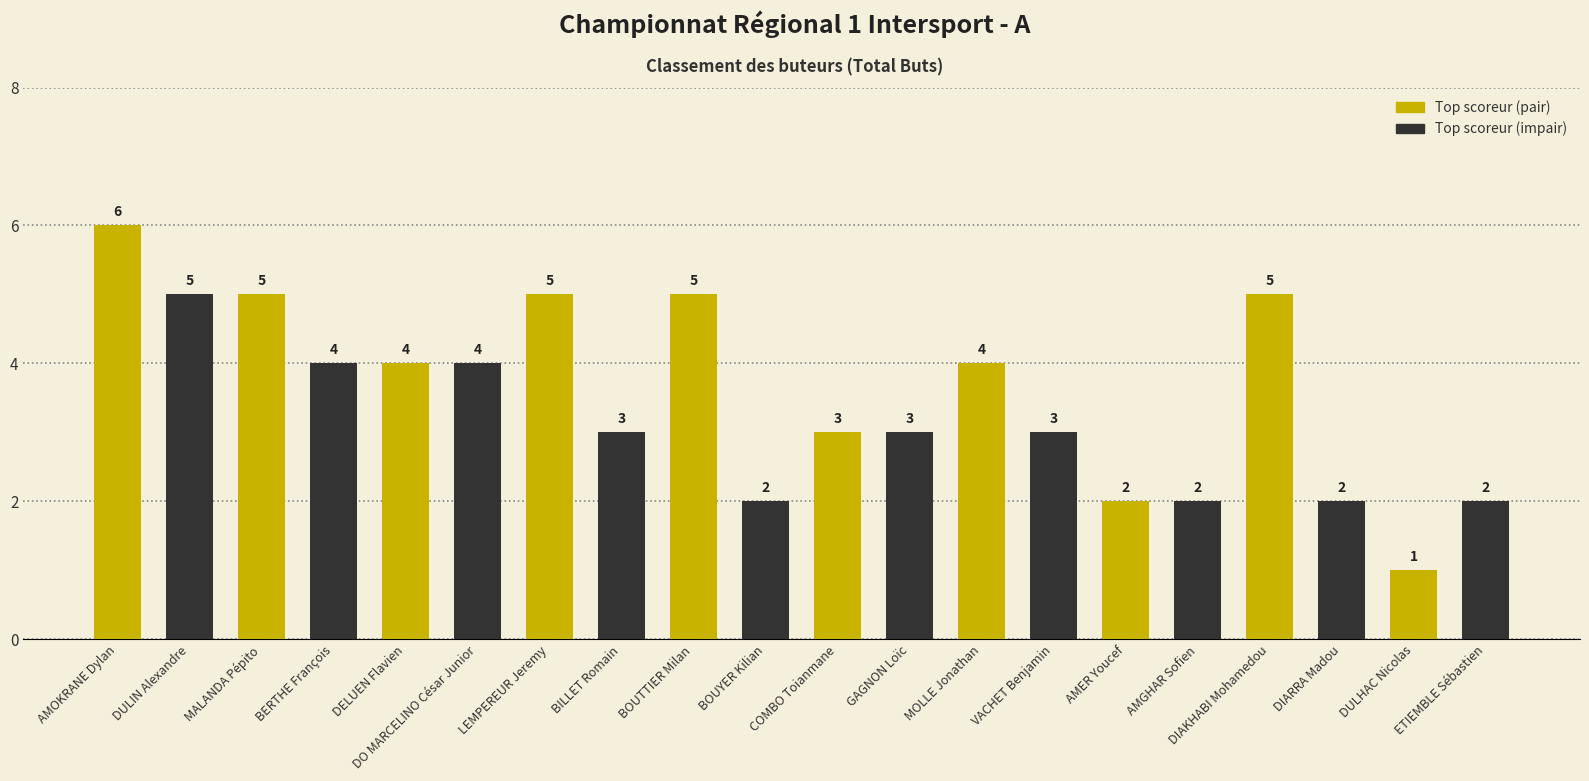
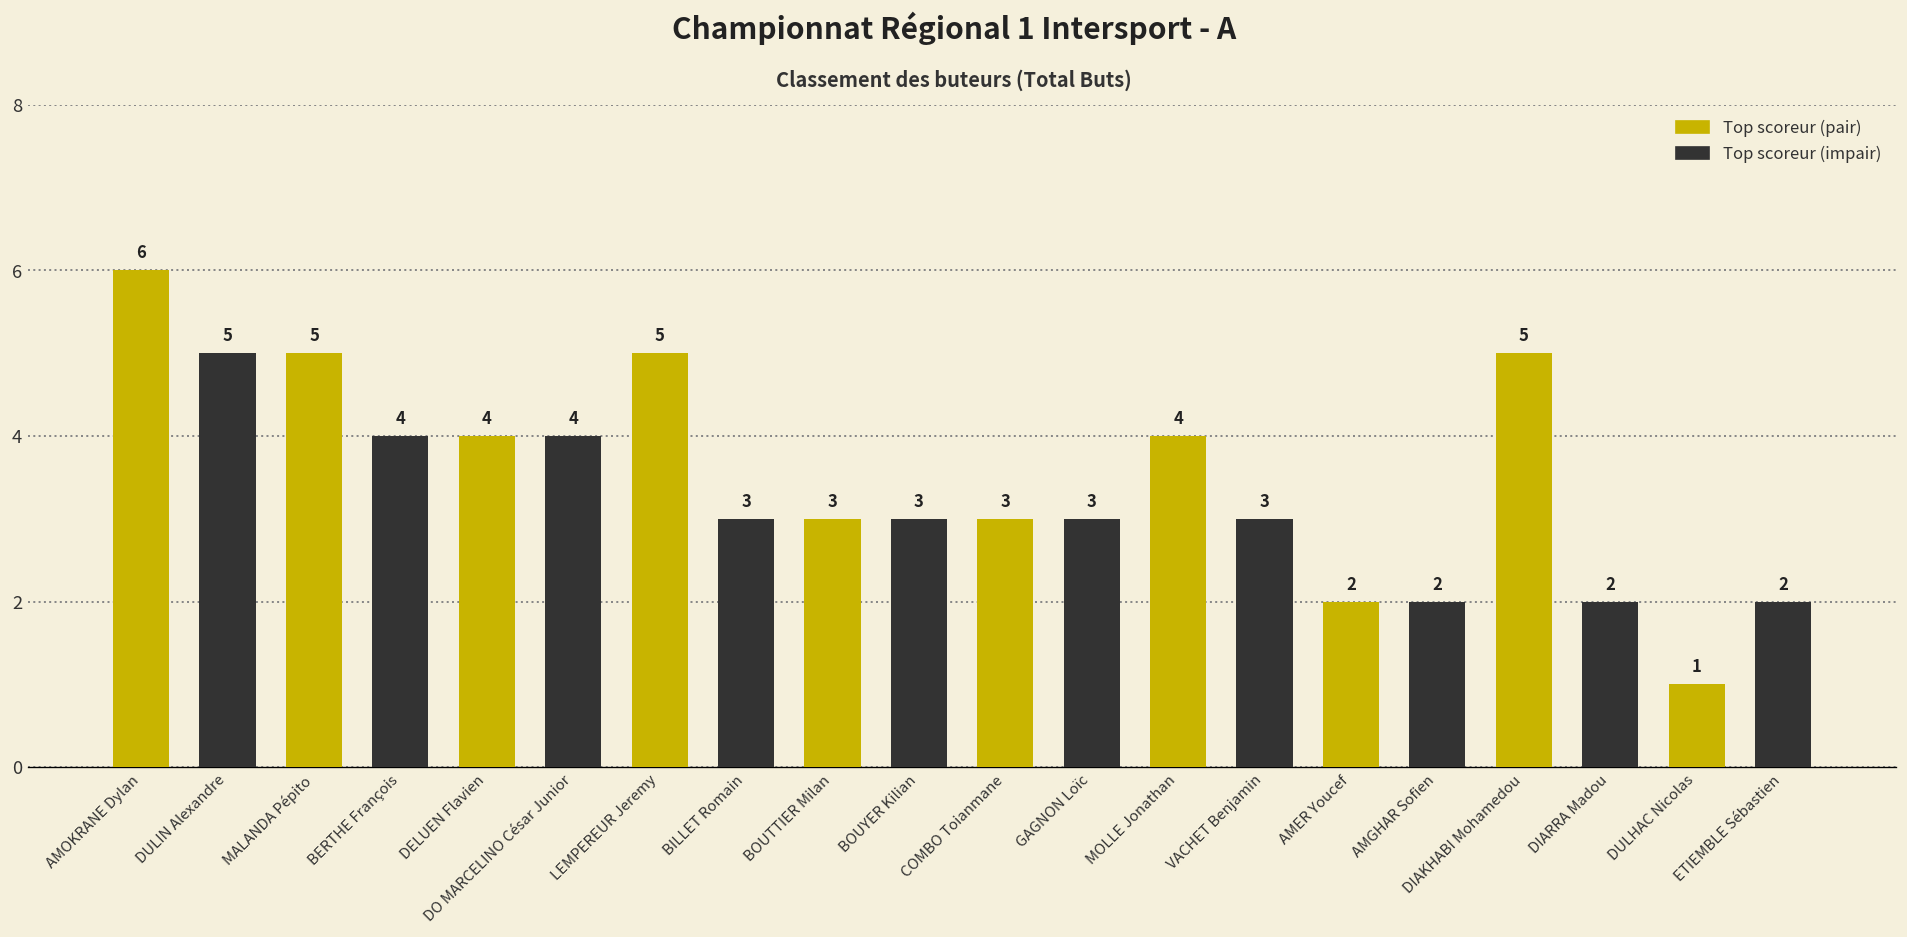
  {
    "AMOKRANE Dylan": 6,
    "DULIN Alexandre": 5,
    "MALANDA Pépito": 5,
    "BERTHE François": 4,
    "DELUEN Flavien": 4,
    "DO MARCELINO César Junior": 4,
    "LEMPEREUR Jeremy": 5,
    "BILLET Romain": 3,
-   "BOUTTIER Milan": 5,
-   "BOUYER Kilian": 2,
+   "BOUTTIER Milan": 3,
+   "BOUYER Kilian": 3,
    "COMBO Toianmane": 3,
    "GAGNON Loïc": 3,
    "MOLLE Jonathan": 4,
    "VACHET Benjamin": 3,
    "AMER Youcef": 2,
    "AMGHAR Sofien": 2,
    "DIAKHABI Mohamedou": 5,
    "DIARRA Madou": 2,
    "DULHAC Nicolas": 1,
    "ETIEMBLE Sébastien": 2
  }
